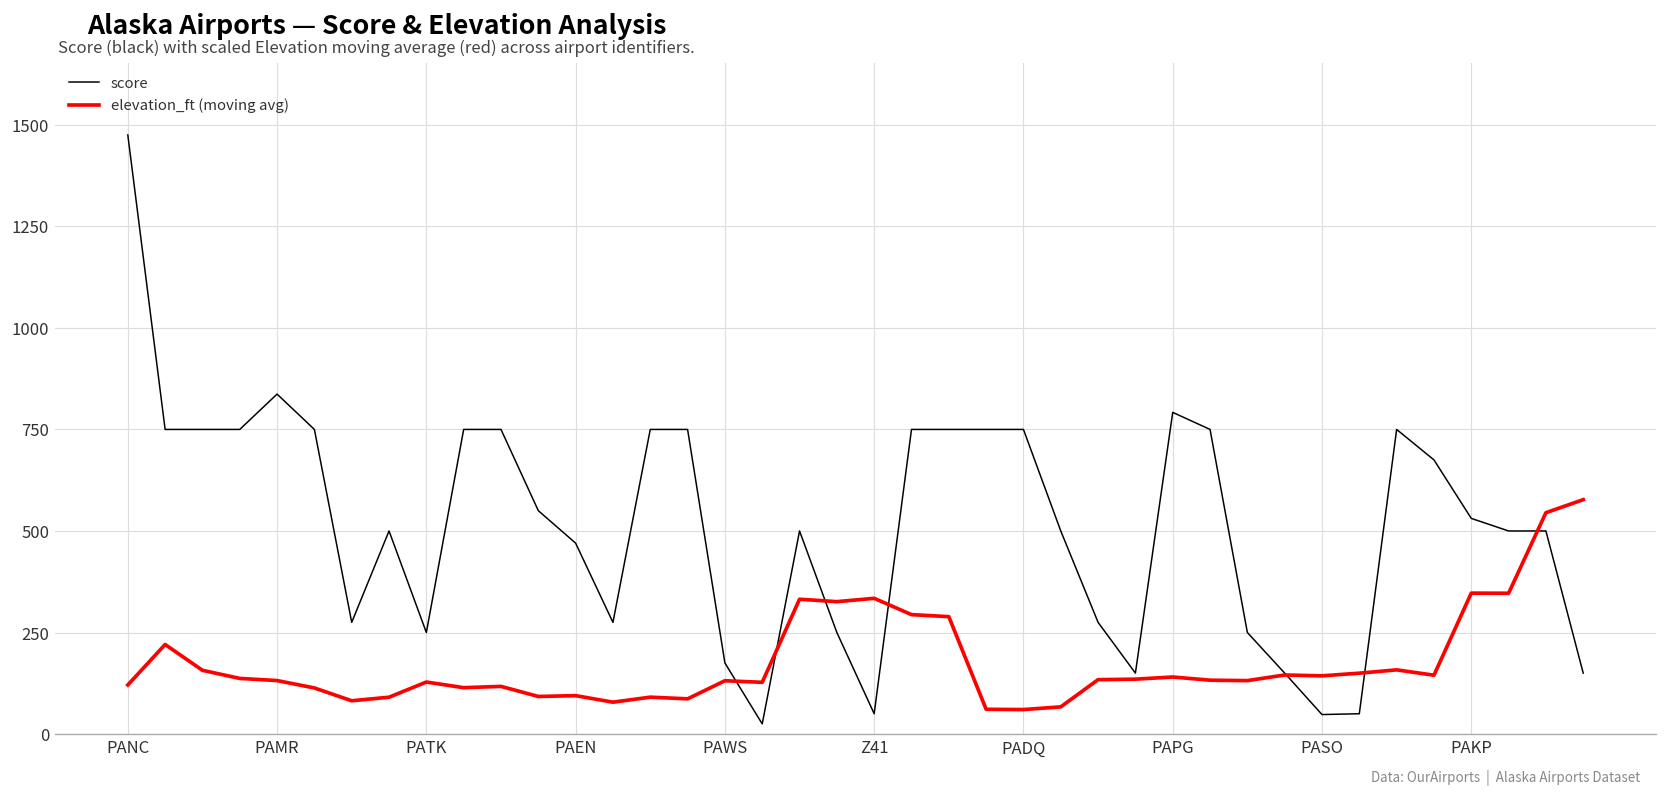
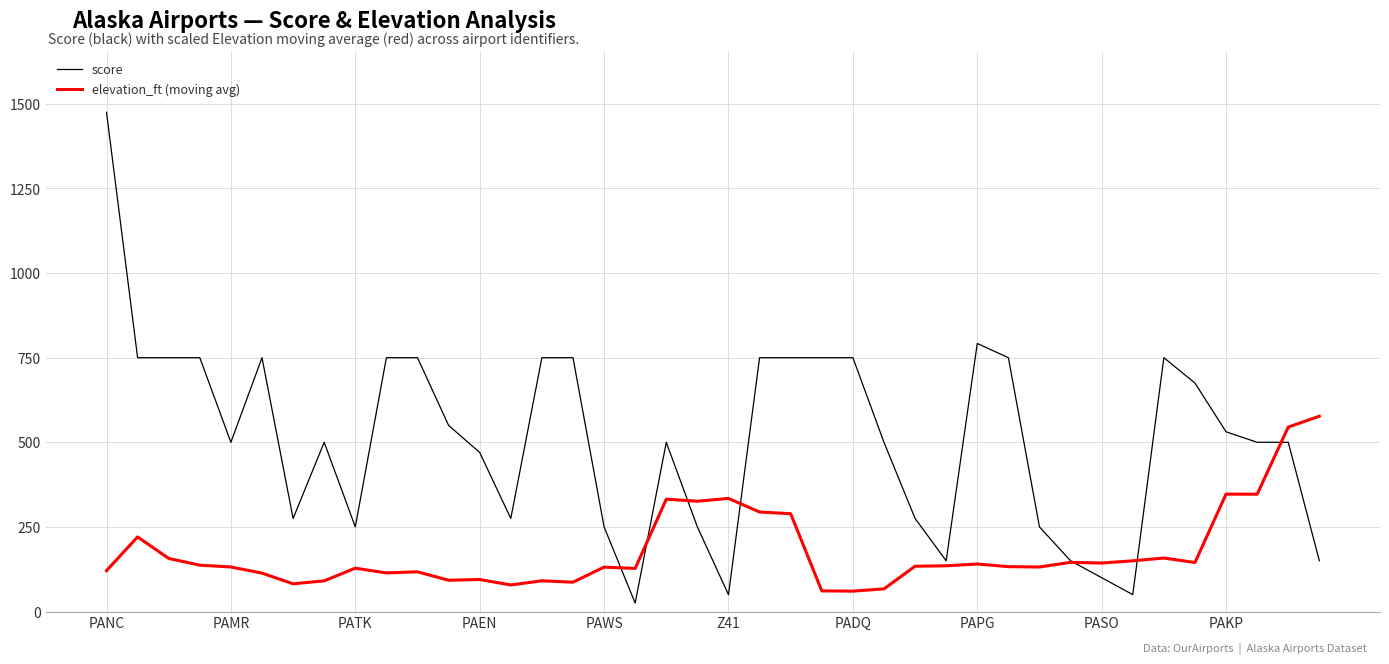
  {
    "score": {
      "PANC": 1480,
-     "PAMR": 840,
+     "PAMR": 500,
      "PATK": 250,
      "PAEN": 470,
-     "PAWS": 180,
+     "PAWS": 250,
      "Z41": 50,
      "PADQ": 750,
      "PAPG": 790,
-     "PASO": 50,
+     "PASO": 100,
      "PAKP": 530
    },
    "elevation_ft (moving avg)": {
      "PANC": 120,
      "PAMR": 130,
      "PATK": 130,
      "PAEN": 90,
      "PAWS": 130,
      "Z41": 330,
      "PADQ": 60,
      "PAPG": 140,
      "PASO": 140,
      "PAKP": 350
    }
  }
